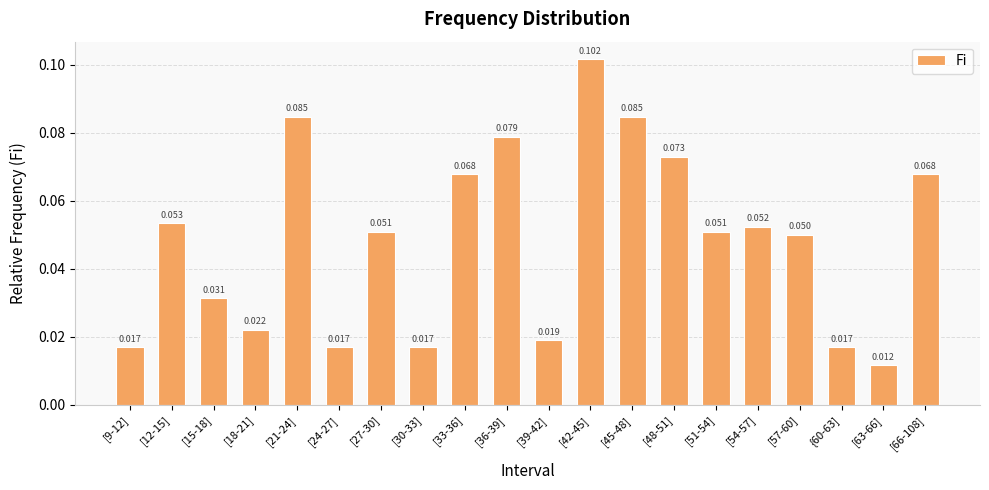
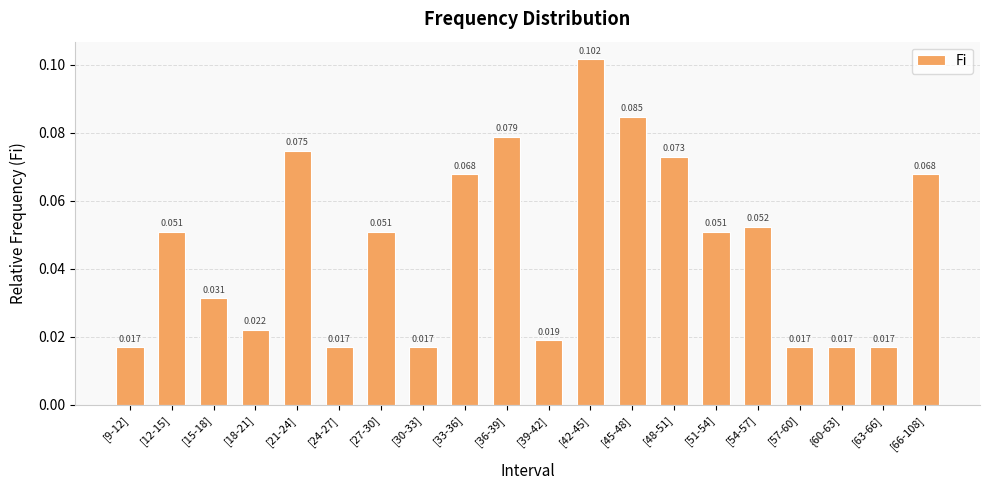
  {
    "[9-12]": 0.017,
-   "[12-15]": 0.053,
+   "[12-15]": 0.051,
    "[15-18]": 0.031,
    "[18-21]": 0.022,
-   "[21-24]": 0.085,
+   "[21-24]": 0.075,
    "[24-27]": 0.017,
    "[27-30]": 0.051,
    "[30-33]": 0.017,
    "[33-36]": 0.068,
    "[36-39]": 0.079,
    "[39-42]": 0.019,
    "[42-45]": 0.102,
    "[45-48]": 0.085,
    "[48-51]": 0.073,
    "[51-54]": 0.051,
    "[54-57]": 0.052,
-   "[57-60]": 0.050,
+   "[57-60]": 0.017,
    "{60-63]": 0.017,
-   "[63-66]": 0.012,
+   "[63-66]": 0.017,
    "[66-108]": 0.068
  }
